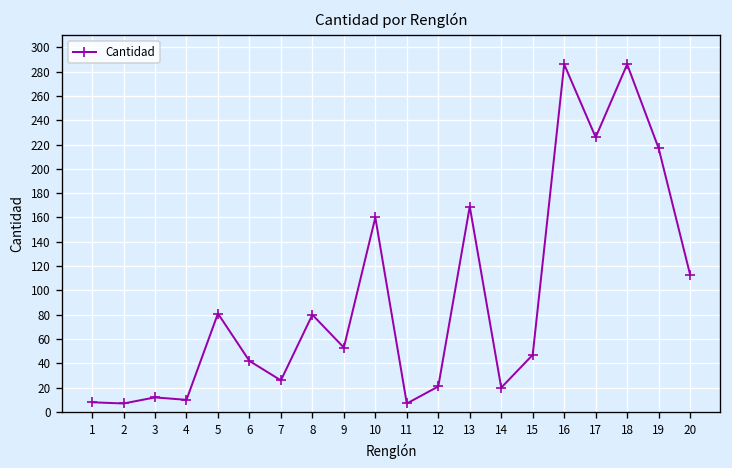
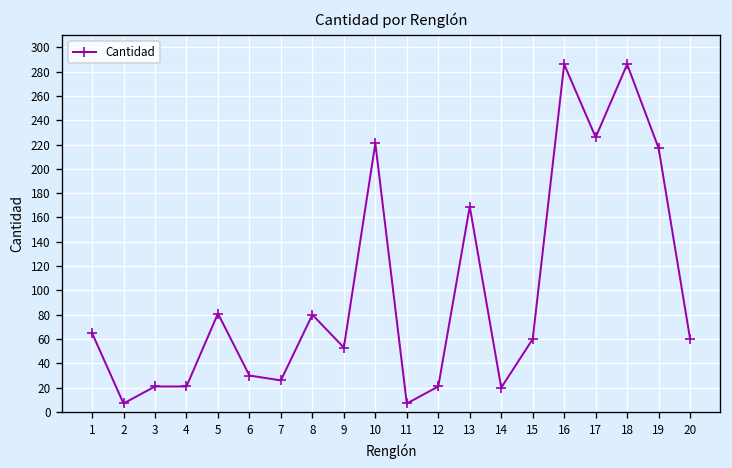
  {
-   "1": 8,
+   "1": 65,
    "2": 7,
-   "3": 12,
-   "4": 10,
+   "3": 21,
+   "4": 21,
    "5": 81,
-   "6": 42,
+   "6": 30,
    "7": 26,
    "8": 80,
    "9": 53,
-   "10": 160,
+   "10": 221,
    "11": 7,
    "12": 21,
    "13": 169,
    "14": 20,
-   "15": 47,
+   "15": 60,
    "16": 286,
    "17": 226,
    "18": 286,
    "19": 217,
-   "20": 113
+   "20": 60
  }
